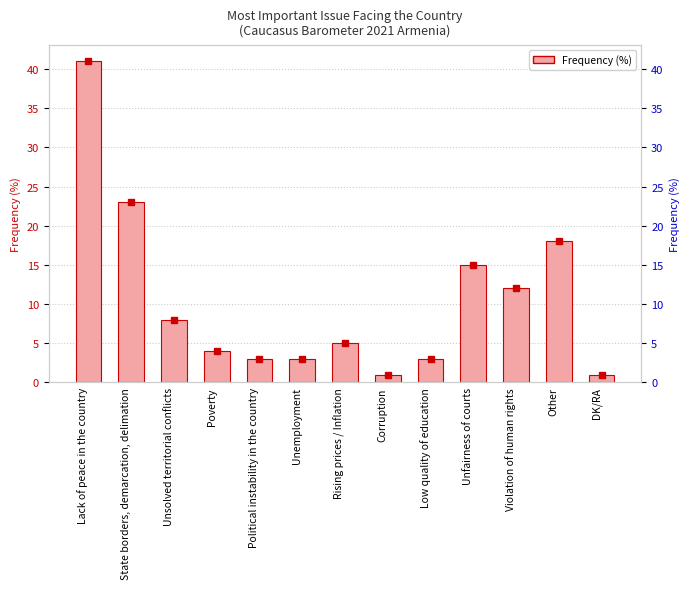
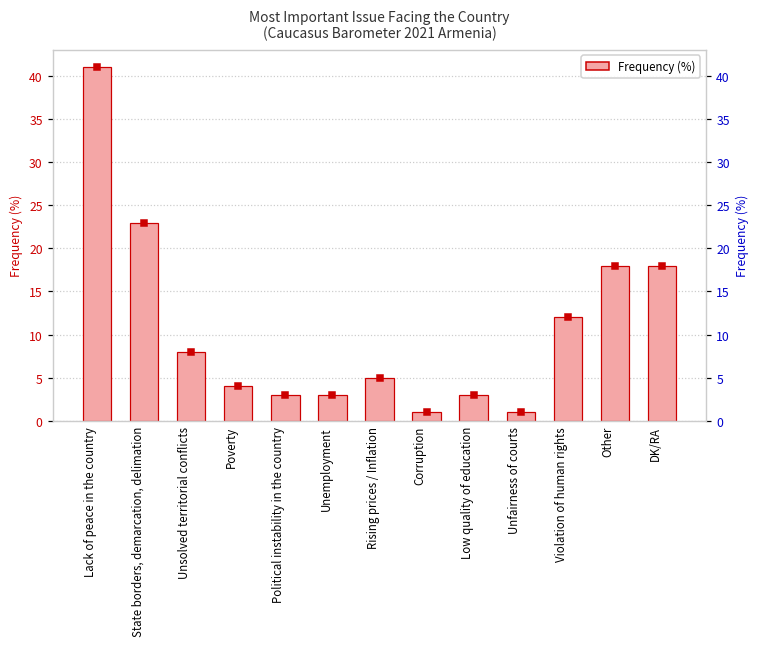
  {
    "Frequency (%)": {
      "Lack of peace in the country": 41,
      "State borders, demarcation, delimation": 23,
      "Unsolved territorial conflicts": 8,
      "Poverty": 4,
      "Political instability in the country": 3,
      "Unemployment": 3,
      "Rising prices / Inflation": 5,
      "Corruption": 1,
      "Low quality of education": 3,
-     "Unfairness of courts": 15,
+     "Unfairness of courts": 1,
      "Violation of human rights": 12,
      "Other": 18,
-     "DK/RA": 1
+     "DK/RA": 18
    }
  }
